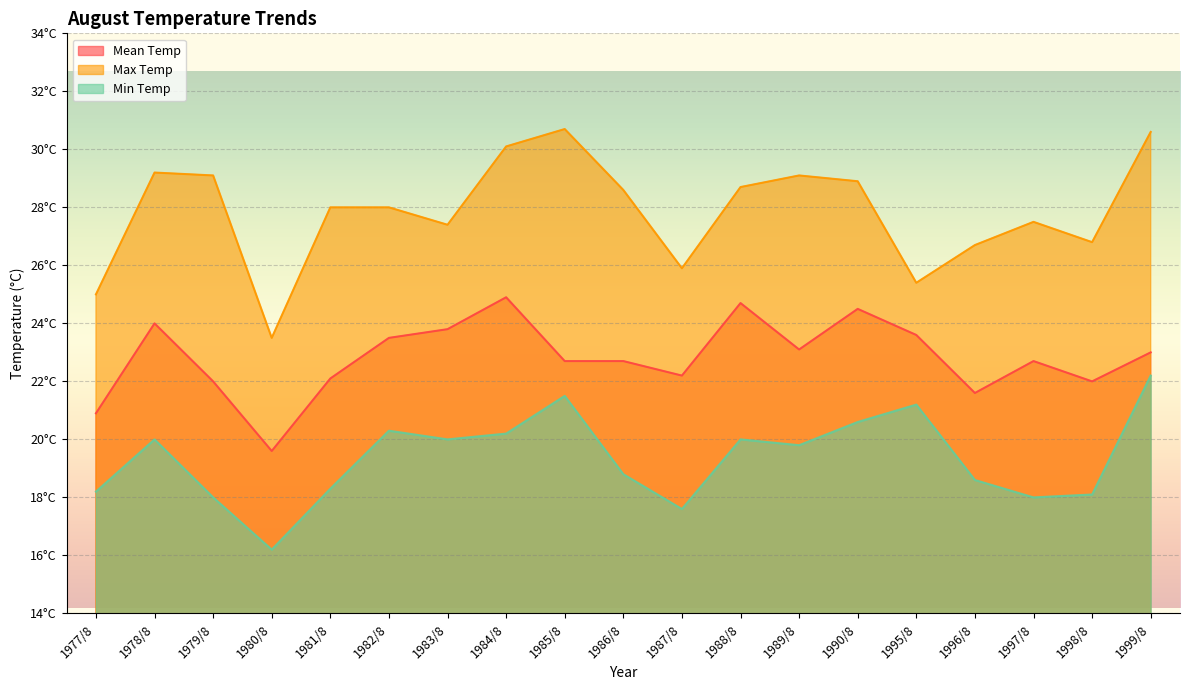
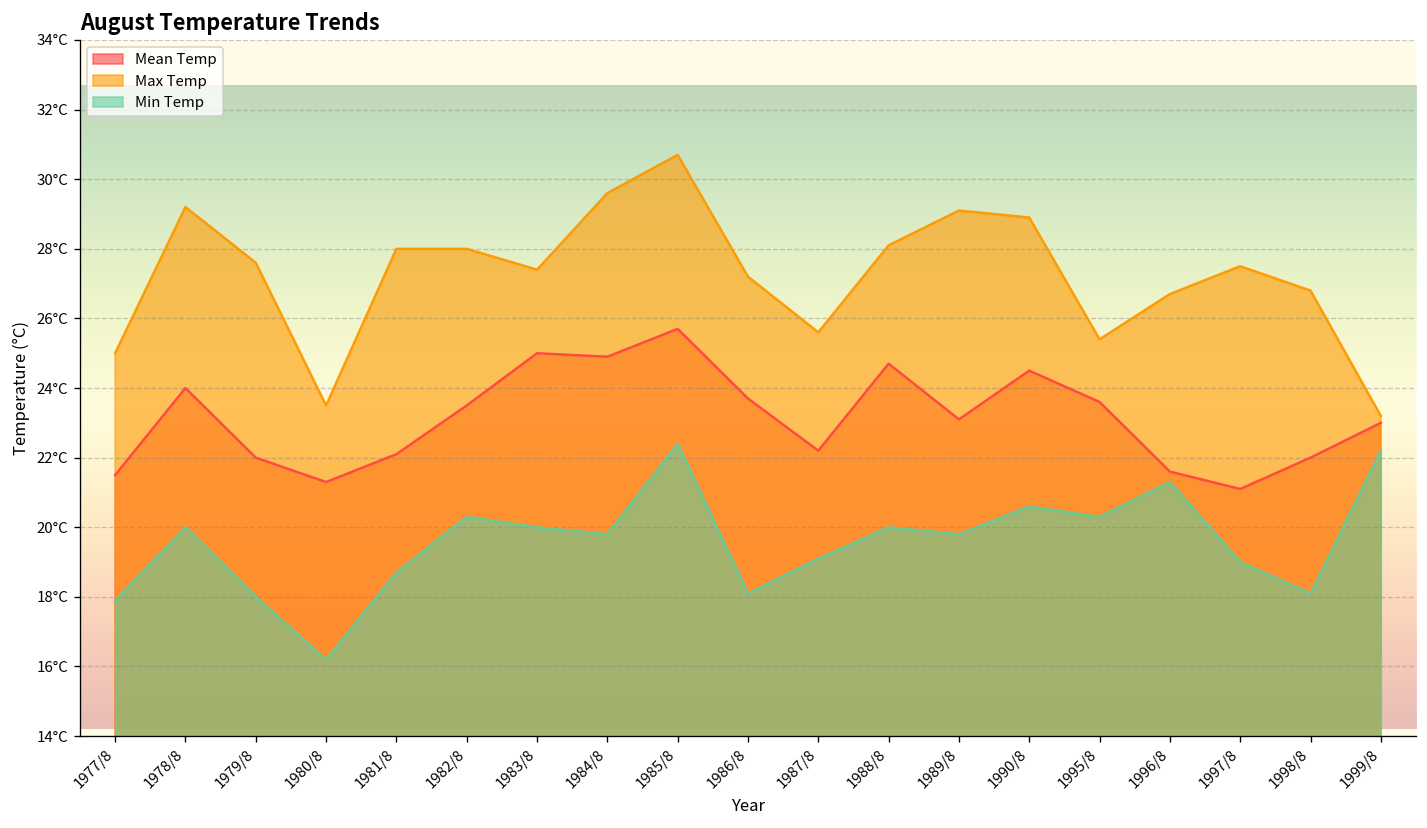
  {
    "Mean Temp": {
-     "1977/8": "20.9°C",
+     "1977/8": "21.5°C",
      "1978/8": "24.0°C",
      "1979/8": "22.0°C",
-     "1980/8": "19.6°C",
+     "1980/8": "21.3°C",
      "1981/8": "22.1°C",
      "1982/8": "23.5°C",
-     "1983/8": "23.8°C",
+     "1983/8": "25.0°C",
      "1984/8": "24.9°C",
-     "1985/8": "22.7°C",
-     "1986/8": "22.7°C",
+     "1985/8": "25.7°C",
+     "1986/8": "23.7°C",
      "1987/8": "22.2°C",
      "1988/8": "24.7°C",
      "1989/8": "23.1°C",
      "1990/8": "24.5°C",
      "1995/8": "23.6°C",
      "1996/8": "21.6°C",
-     "1997/8": "22.7°C",
+     "1997/8": "21.1°C",
      "1998/8": "22.0°C",
      "1999/8": "23.0°C"
    },
    "Max Temp": {
      "1977/8": "25.0°C",
      "1978/8": "29.2°C",
-     "1979/8": "29.1°C",
+     "1979/8": "27.6°C",
      "1980/8": "23.5°C",
      "1981/8": "28.0°C",
      "1982/8": "28.0°C",
      "1983/8": "27.4°C",
-     "1984/8": "30.1°C",
+     "1984/8": "29.6°C",
      "1985/8": "30.7°C",
-     "1986/8": "28.6°C",
-     "1987/8": "25.9°C",
-     "1988/8": "28.7°C",
+     "1986/8": "27.2°C",
+     "1987/8": "25.6°C",
+     "1988/8": "28.1°C",
      "1989/8": "29.1°C",
      "1990/8": "28.9°C",
      "1995/8": "25.4°C",
      "1996/8": "26.7°C",
      "1997/8": "27.5°C",
      "1998/8": "26.8°C",
-     "1999/8": "30.6°C"
+     "1999/8": "23.2°C"
    },
    "Min Temp": {
-     "1977/8": "18.2°C",
+     "1977/8": "17.9°C",
      "1978/8": "20.0°C",
      "1979/8": "18.0°C",
      "1980/8": "16.2°C",
-     "1981/8": "18.3°C",
+     "1981/8": "18.7°C",
      "1982/8": "20.3°C",
      "1983/8": "20.0°C",
-     "1984/8": "20.2°C",
-     "1985/8": "21.5°C",
-     "1986/8": "18.8°C",
-     "1987/8": "17.6°C",
+     "1984/8": "19.8°C",
+     "1985/8": "22.4°C",
+     "1986/8": "18.1°C",
+     "1987/8": "19.1°C",
      "1988/8": "20.0°C",
      "1989/8": "19.8°C",
      "1990/8": "20.6°C",
-     "1995/8": "21.2°C",
-     "1996/8": "18.6°C",
-     "1997/8": "18°C",
+     "1995/8": "20.3°C",
+     "1996/8": "21.3°C",
+     "1997/8": "19°C",
      "1998/8": "18.1°C",
      "1999/8": "22.2°C"
    }
  }
